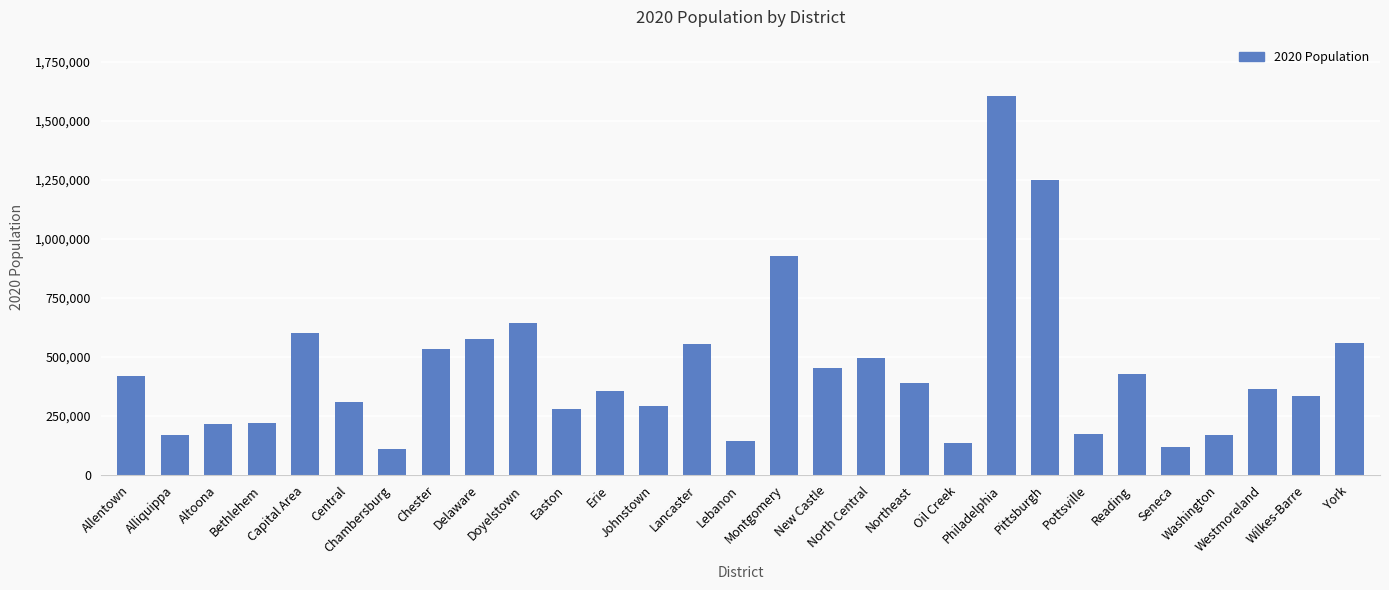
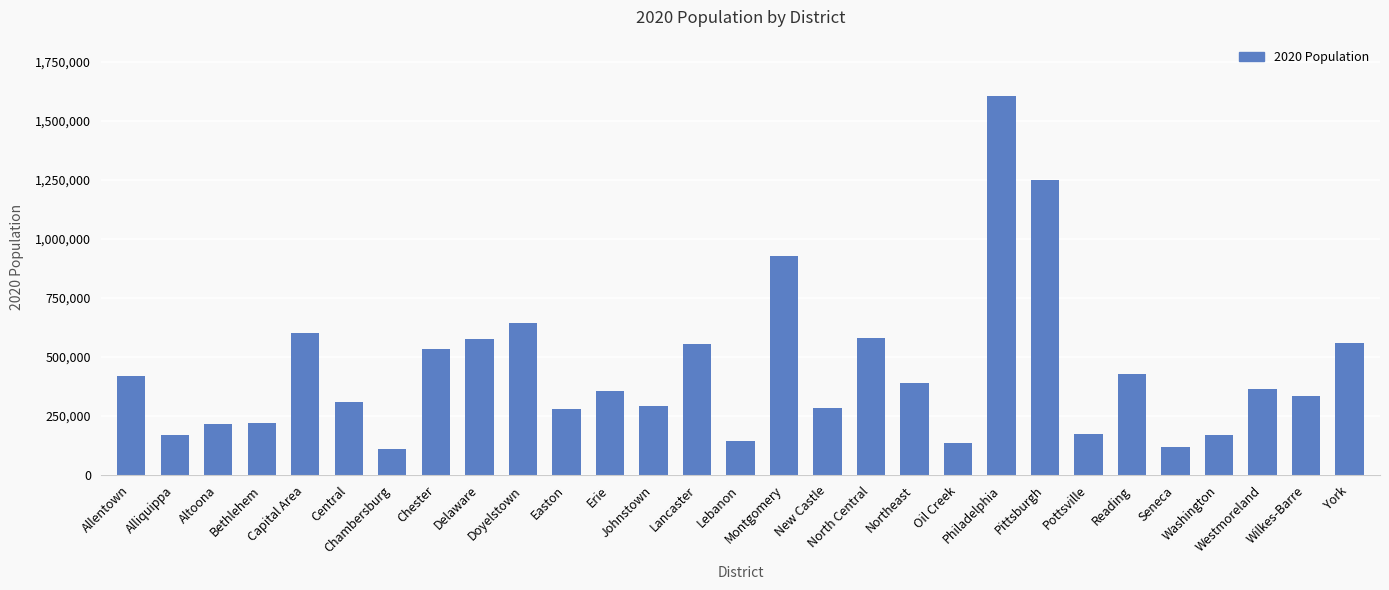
  {
    "Allentown": "420,000",
    "Alliquippa": "170,000",
    "Altoona": "210,000",
    "Bethlehem": "220,000",
    "Capital Area": "600,000",
    "Central": "310,000",
    "Chambersburg": "110,000",
    "Chester": "530,000",
    "Delaware": "580,000",
    "Doyelstown": "640,000",
    "Easton": "280,000",
    "Erie": "360,000",
    "Johnstown": "290,000",
    "Lancaster": "550,000",
    "Lebanon": "140,000",
    "Montgomery": "930,000",
-   "New Castle": "450,000",
-   "North Central": "500,000",
+   "New Castle": "290,000",
+   "North Central": "580,000",
    "Northeast": "390,000",
    "Oil Creek": "140,000",
    "Philadelphia": "1,600,000",
    "Pittsburgh": "1,250,000",
    "Pottsville": "170,000",
    "Reading": "430,000",
    "Seneca": "120,000",
    "Washington": "170,000",
    "Westmoreland": "360,000",
    "Wilkes-Barre": "330,000",
    "York": "560,000"
  }
